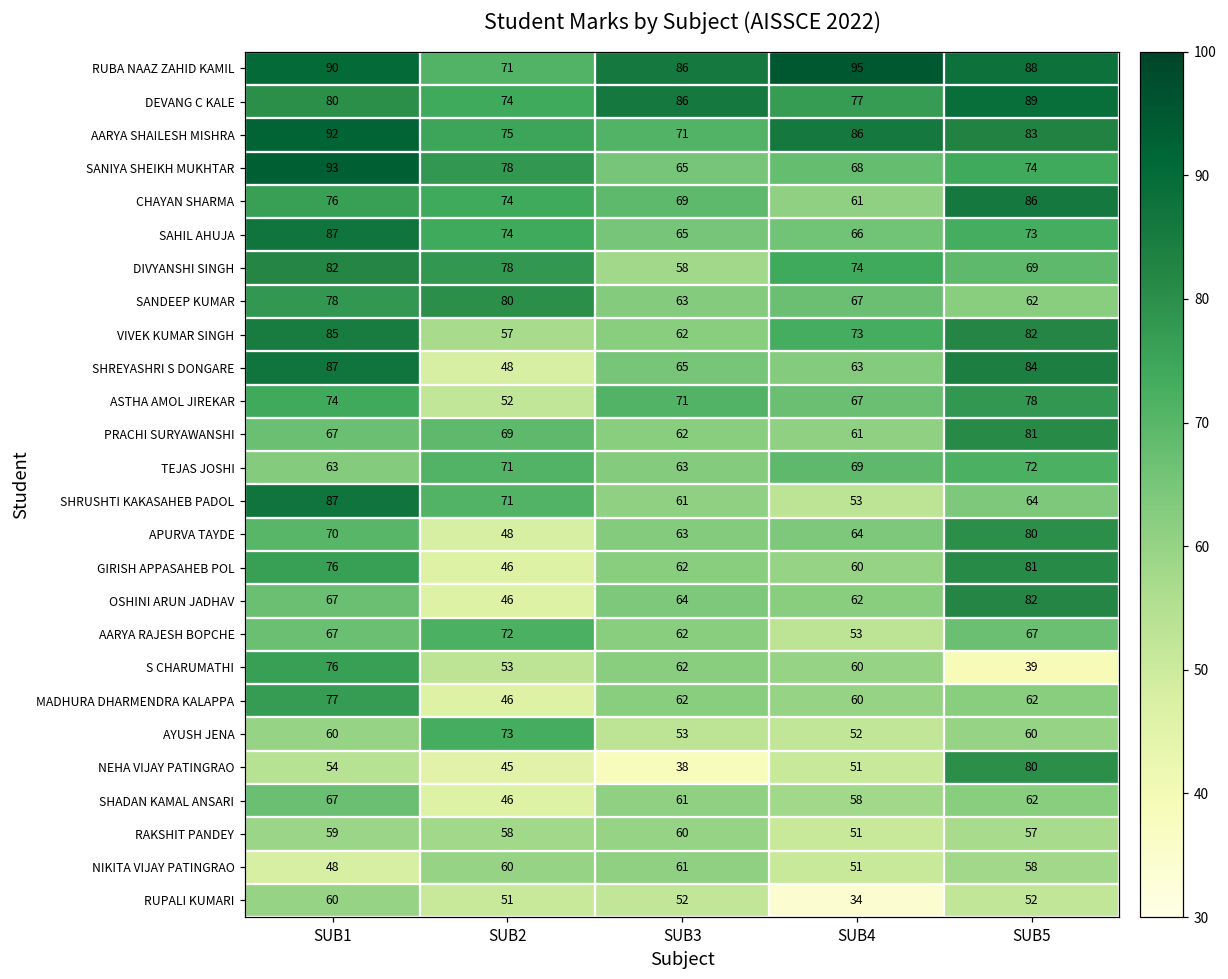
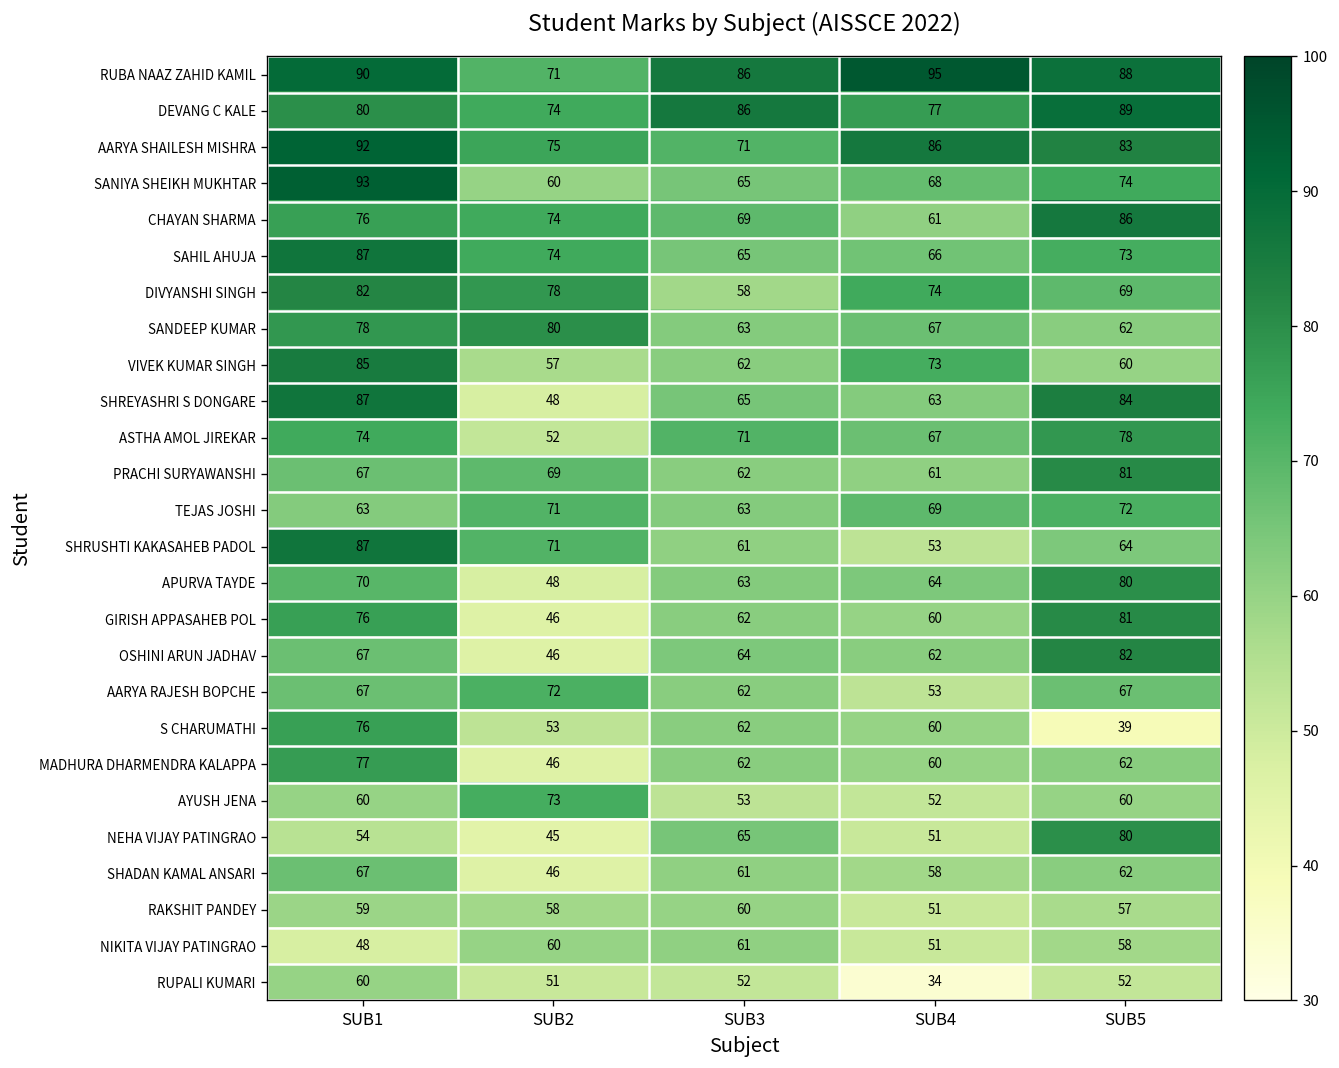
  {
    "RUBA NAAZ ZAHID KAMIL": {
      "SUB1": 90,
      "SUB2": 71,
      "SUB3": 86,
      "SUB4": 95,
      "SUB5": 88
    },
    "DEVANG C KALE": {
      "SUB1": 80,
      "SUB2": 74,
      "SUB3": 86,
      "SUB4": 77,
      "SUB5": 89
    },
    "AARYA SHAILESH MISHRA": {
      "SUB1": 92,
      "SUB2": 75,
      "SUB3": 71,
      "SUB4": 86,
      "SUB5": 83
    },
    "SANIYA SHEIKH MUKHTAR": {
      "SUB1": 93,
-     "SUB2": 78,
+     "SUB2": 60,
      "SUB3": 65,
      "SUB4": 68,
      "SUB5": 74
    },
    "CHAYAN SHARMA": {
      "SUB1": 76,
      "SUB2": 74,
      "SUB3": 69,
      "SUB4": 61,
      "SUB5": 86
    },
    "SAHIL AHUJA": {
      "SUB1": 87,
      "SUB2": 74,
      "SUB3": 65,
      "SUB4": 66,
      "SUB5": 73
    },
    "DIVYANSHI SINGH": {
      "SUB1": 82,
      "SUB2": 78,
      "SUB3": 58,
      "SUB4": 74,
      "SUB5": 69
    },
    "SANDEEP KUMAR": {
      "SUB1": 78,
      "SUB2": 80,
      "SUB3": 63,
      "SUB4": 67,
      "SUB5": 62
    },
    "VIVEK KUMAR SINGH": {
      "SUB1": 85,
      "SUB2": 57,
      "SUB3": 62,
      "SUB4": 73,
-     "SUB5": 82
+     "SUB5": 60
    },
    "SHREYASHRI S DONGARE": {
      "SUB1": 87,
      "SUB2": 48,
      "SUB3": 65,
      "SUB4": 63,
      "SUB5": 84
    },
    "ASTHA AMOL JIREKAR": {
      "SUB1": 74,
      "SUB2": 52,
      "SUB3": 71,
      "SUB4": 67,
      "SUB5": 78
    },
    "PRACHI SURYAWANSHI": {
      "SUB1": 67,
      "SUB2": 69,
      "SUB3": 62,
      "SUB4": 61,
      "SUB5": 81
    },
    "TEJAS JOSHI": {
      "SUB1": 63,
      "SUB2": 71,
      "SUB3": 63,
      "SUB4": 69,
      "SUB5": 72
    },
    "SHRUSHTI KAKASAHEB PADOL": {
      "SUB1": 87,
      "SUB2": 71,
      "SUB3": 61,
      "SUB4": 53,
      "SUB5": 64
    },
    "APURVA TAYDE": {
      "SUB1": 70,
      "SUB2": 48,
      "SUB3": 63,
      "SUB4": 64,
      "SUB5": 80
    },
    "GIRISH APPASAHEB POL": {
      "SUB1": 76,
      "SUB2": 46,
      "SUB3": 62,
      "SUB4": 60,
      "SUB5": 81
    },
    "OSHINI ARUN JADHAV": {
      "SUB1": 67,
      "SUB2": 46,
      "SUB3": 64,
      "SUB4": 62,
      "SUB5": 82
    },
    "AARYA RAJESH BOPCHE": {
      "SUB1": 67,
      "SUB2": 72,
      "SUB3": 62,
      "SUB4": 53,
      "SUB5": 67
    },
    "S CHARUMATHI": {
      "SUB1": 76,
      "SUB2": 53,
      "SUB3": 62,
      "SUB4": 60,
      "SUB5": 39
    },
    "MADHURA DHARMENDRA KALAPPA": {
      "SUB1": 77,
      "SUB2": 46,
      "SUB3": 62,
      "SUB4": 60,
      "SUB5": 62
    },
    "AYUSH JENA": {
      "SUB1": 60,
      "SUB2": 73,
      "SUB3": 53,
      "SUB4": 52,
      "SUB5": 60
    },
    "NEHA VIJAY PATINGRAO": {
      "SUB1": 54,
      "SUB2": 45,
-     "SUB3": 38,
+     "SUB3": 65,
      "SUB4": 51,
      "SUB5": 80
    },
    "SHADAN KAMAL ANSARI": {
      "SUB1": 67,
      "SUB2": 46,
      "SUB3": 61,
      "SUB4": 58,
      "SUB5": 62
    },
    "RAKSHIT PANDEY": {
      "SUB1": 59,
      "SUB2": 58,
      "SUB3": 60,
      "SUB4": 51,
      "SUB5": 57
    },
    "NIKITA VIJAY PATINGRAO": {
      "SUB1": 48,
      "SUB2": 60,
      "SUB3": 61,
      "SUB4": 51,
      "SUB5": 58
    },
    "RUPALI KUMARI": {
      "SUB1": 60,
      "SUB2": 51,
      "SUB3": 52,
      "SUB4": 34,
      "SUB5": 52
    }
  }
